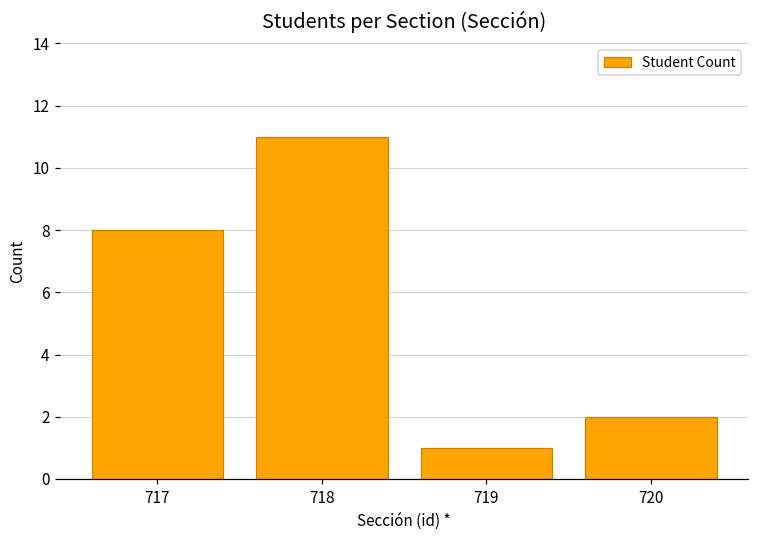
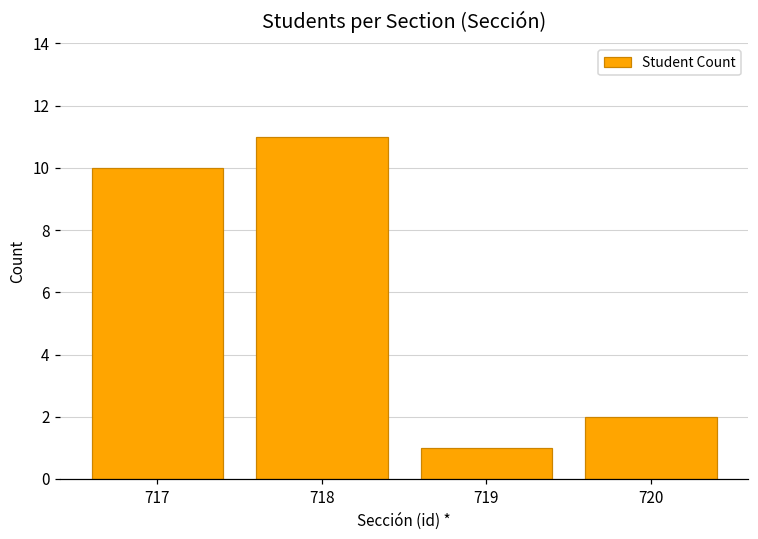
  {
-   "717": 8,
+   "717": 10,
    "718": 11,
    "719": 1,
    "720": 2
  }
